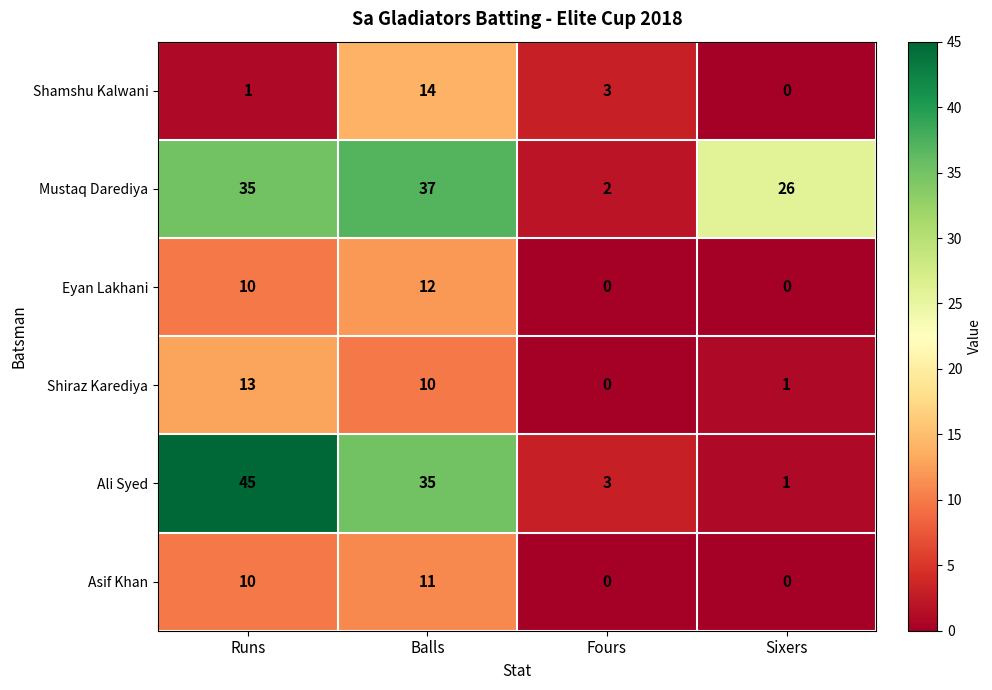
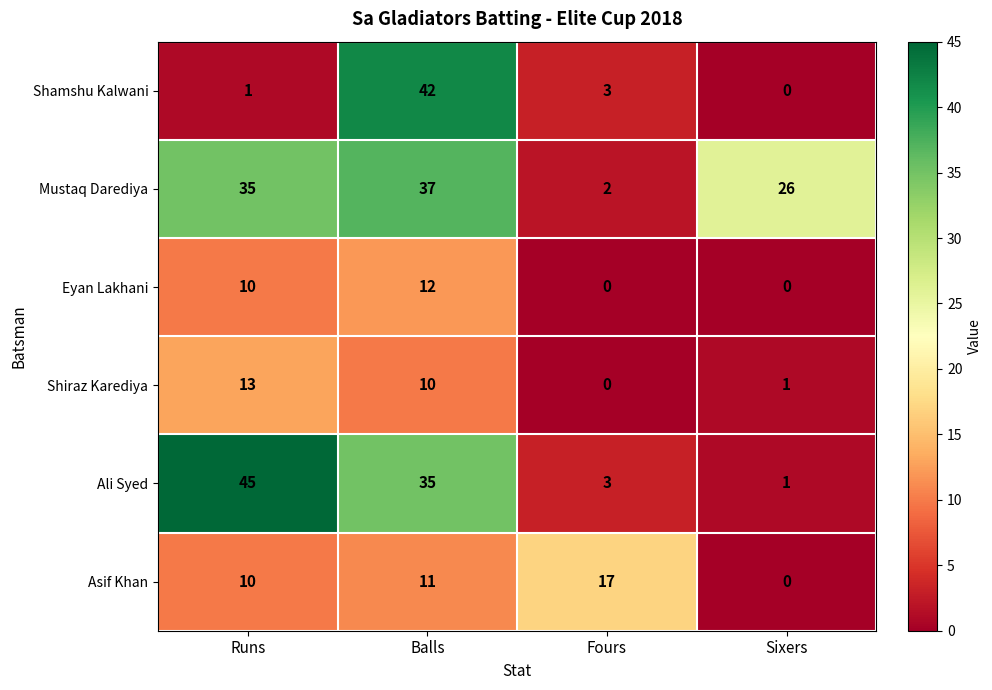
  {
    "Shamshu Kalwani": {
      "Runs": 1,
-     "Balls": 14,
+     "Balls": 42,
      "Fours": 3,
      "Sixers": 0
    },
    "Mustaq Darediya": {
      "Runs": 35,
      "Balls": 37,
      "Fours": 2,
      "Sixers": 26
    },
    "Eyan Lakhani": {
      "Runs": 10,
      "Balls": 12,
      "Fours": 0,
      "Sixers": 0
    },
    "Shiraz Karediya": {
      "Runs": 13,
      "Balls": 10,
      "Fours": 0,
      "Sixers": 1
    },
    "Ali Syed": {
      "Runs": 45,
      "Balls": 35,
      "Fours": 3,
      "Sixers": 1
    },
    "Asif Khan": {
      "Runs": 10,
      "Balls": 11,
-     "Fours": 0,
+     "Fours": 17,
      "Sixers": 0
    }
  }
